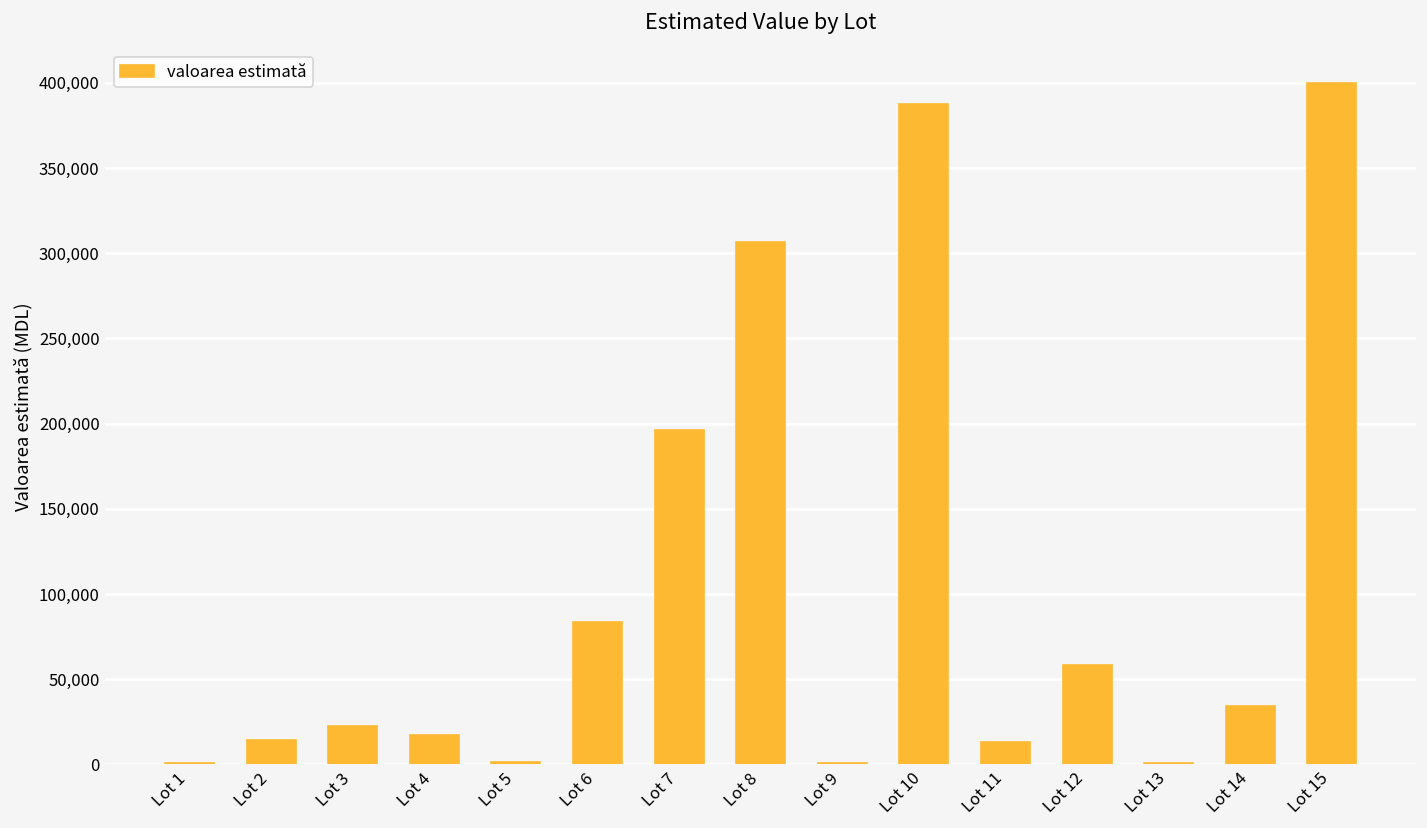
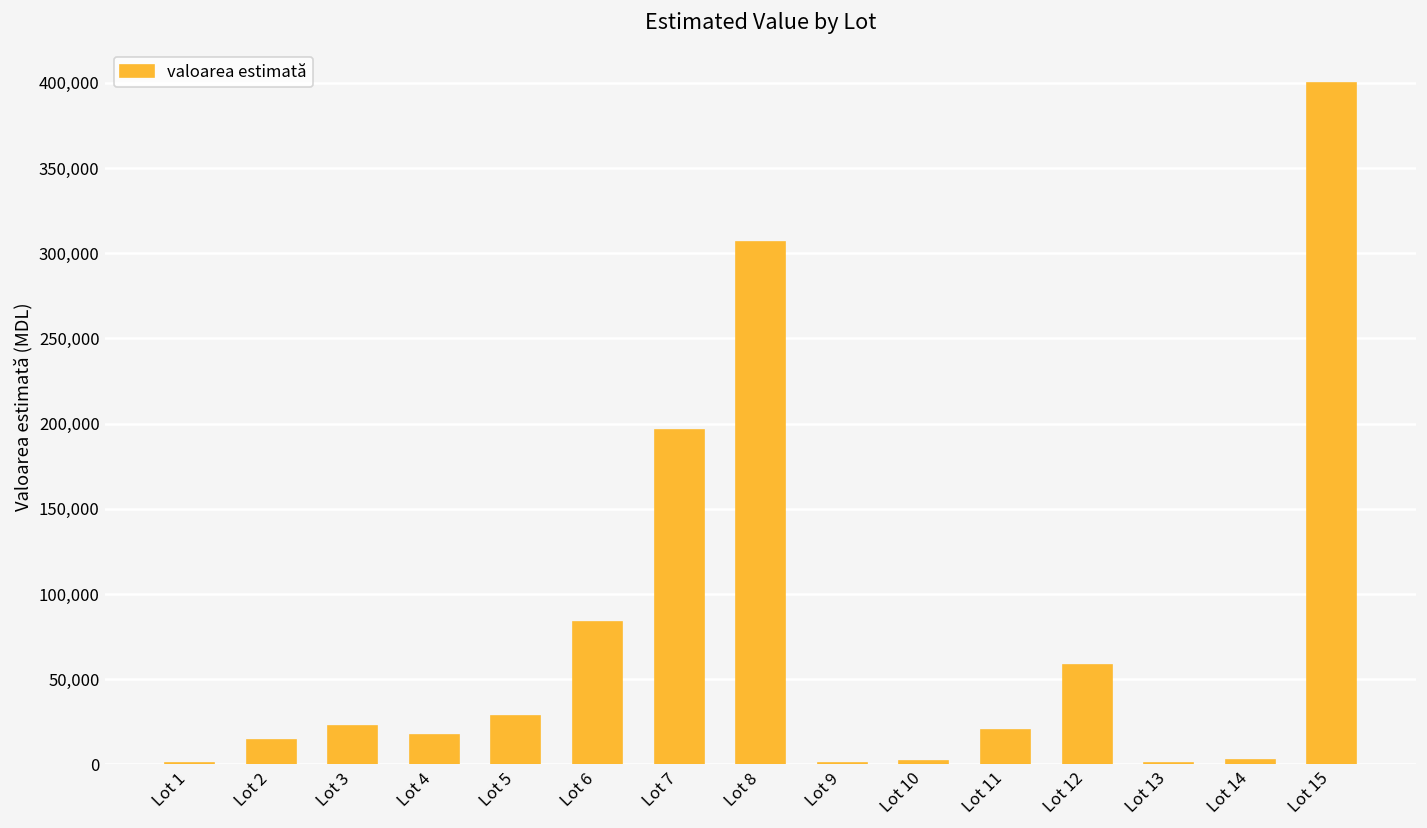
  {
    "Lot 2": "14,000",
    "Lot 3": "23,000",
    "Lot 4": "18,000",
-   "Lot 5": "1,000",
+   "Lot 5": "29,000",
    "Lot 6": "84,000",
    "Lot 7": "196,000",
    "Lot 8": "307,000",
-   "Lot 10": "388,000",
-   "Lot 11": "13,000",
+   "Lot 10": "2,000",
+   "Lot 11": "20,000",
    "Lot 12": "58,000",
-   "Lot 14": "34,000",
+   "Lot 14": "3,000",
    "Lot 15": "400,000"
  }
